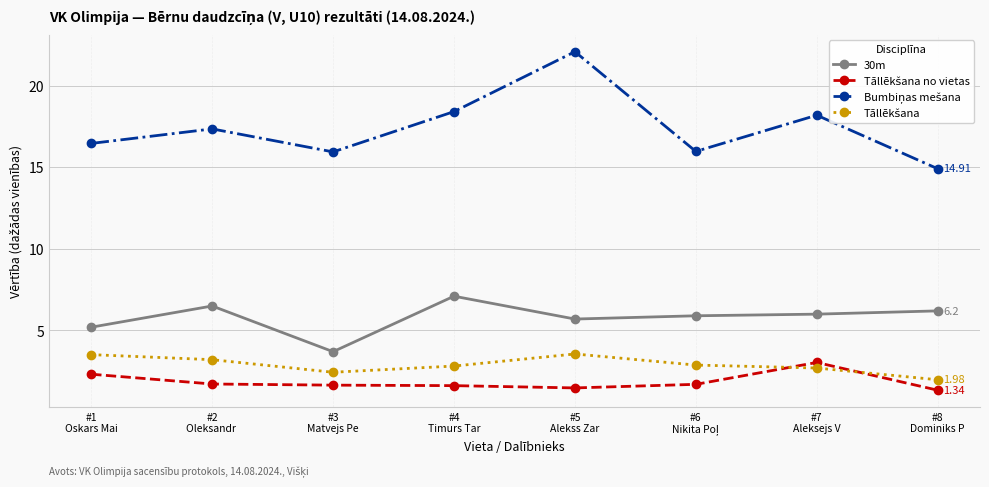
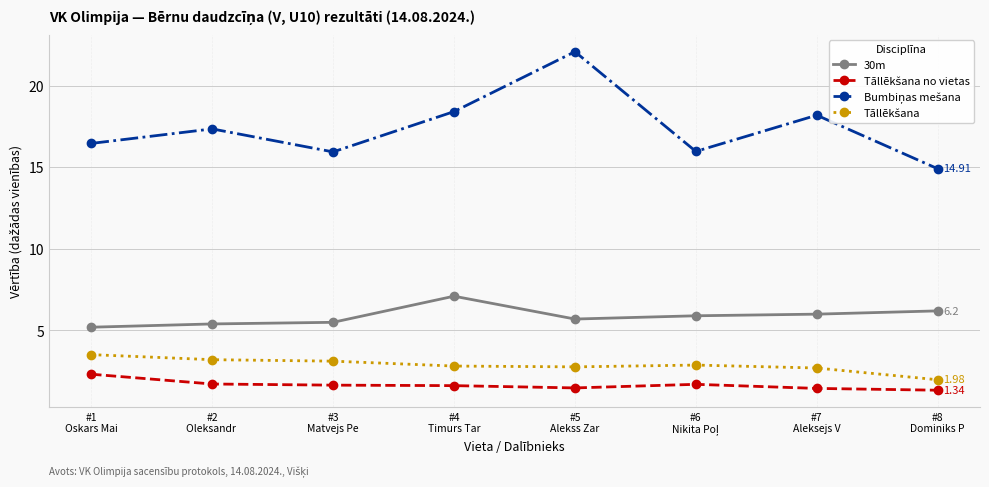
  {
    "30m": {
      "#1 Oskars Mai": 5.2,
-     "#2 Oleksandr": 6.5,
-     "#3 Matvejs Pe": 3.7,
+     "#2 Oleksandr": 5.4,
+     "#3 Matvejs Pe": 5.5,
      "#4 Timurs Tar": 7.1,
      "#5 Alekss Zar": 5.7,
      "#6 Nikita Poļ": 5.9,
      "#7 Aleksejs V": 6.0
    },
    "Tāllēkšana no vietas": {
      "#1 Oskars Mai": 2.3,
      "#2 Oleksandr": 1.7,
      "#3 Matvejs Pe": 1.7,
      "#4 Timurs Tar": 1.6,
      "#5 Alekss Zar": 1.5,
      "#6 Nikita Poļ": 1.7,
-     "#7 Aleksejs V": 3.0
+     "#7 Aleksejs V": 1.5
    },
    "Bumbiņas mešana": {
      "#8 Dominiks P": 14.91
    },
    "Tāllēkšana": {
      "#1 Oskars Mai": 3.5,
      "#2 Oleksandr": 3.2,
-     "#3 Matvejs Pe": 2.4,
+     "#3 Matvejs Pe": 3.1,
      "#4 Timurs Tar": 2.8,
-     "#5 Alekss Zar": 3.6,
+     "#5 Alekss Zar": 2.8,
      "#6 Nikita Poļ": 2.9,
      "#7 Aleksejs V": 2.7
    }
  }
